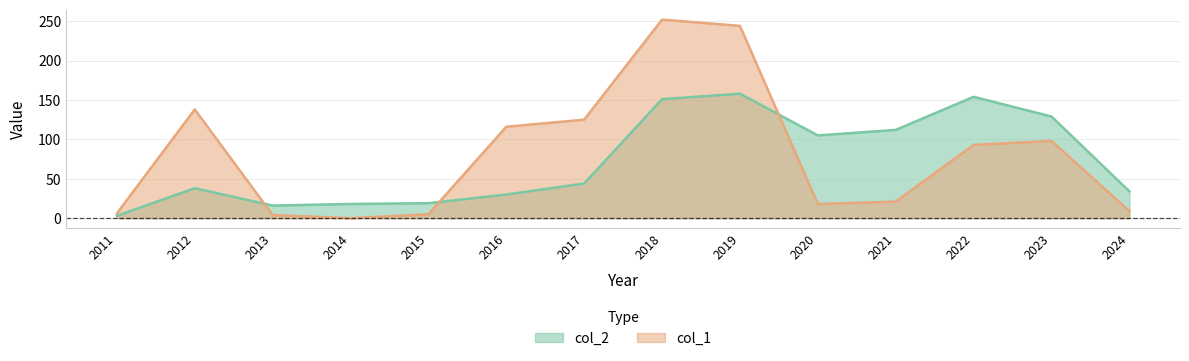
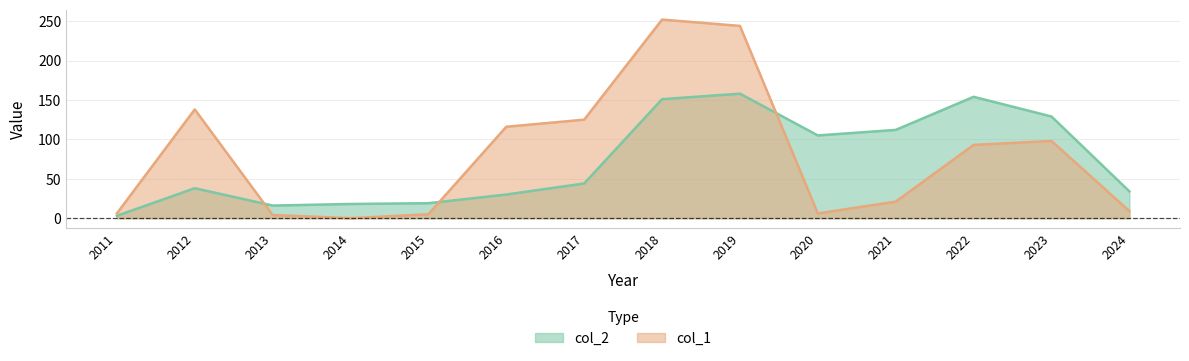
  {
    "col_2": {
      "2012": 40,
      "2013": 20,
      "2014": 20,
      "2015": 20,
      "2016": 30,
      "2017": 40,
      "2018": 150,
      "2019": 160,
      "2020": 110,
      "2021": 110,
      "2022": 150,
      "2023": 130,
      "2024": 30
    },
    "col_1": {
      "2012": 140,
      "2013": 0,
      "2014": 0,
      "2015": 10,
      "2016": 120,
      "2017": 130,
      "2018": 250,
      "2019": 240,
-     "2020": 20,
+     "2020": 10,
      "2021": 20,
      "2022": 90,
      "2023": 100,
      "2024": 10
    }
  }
